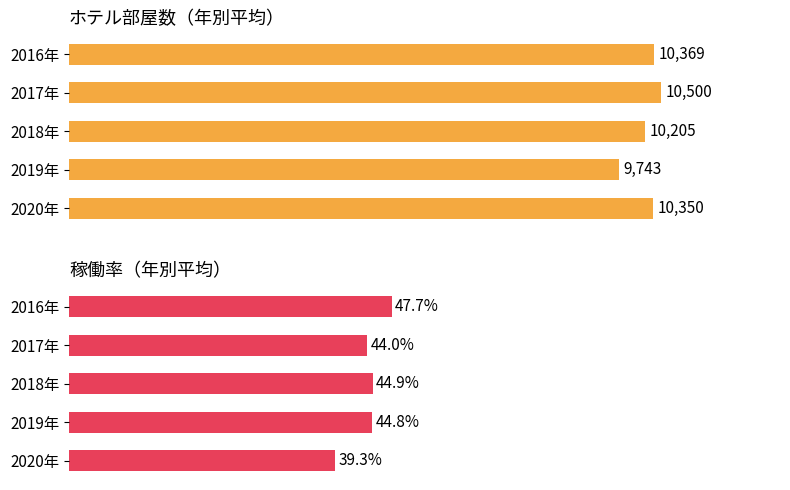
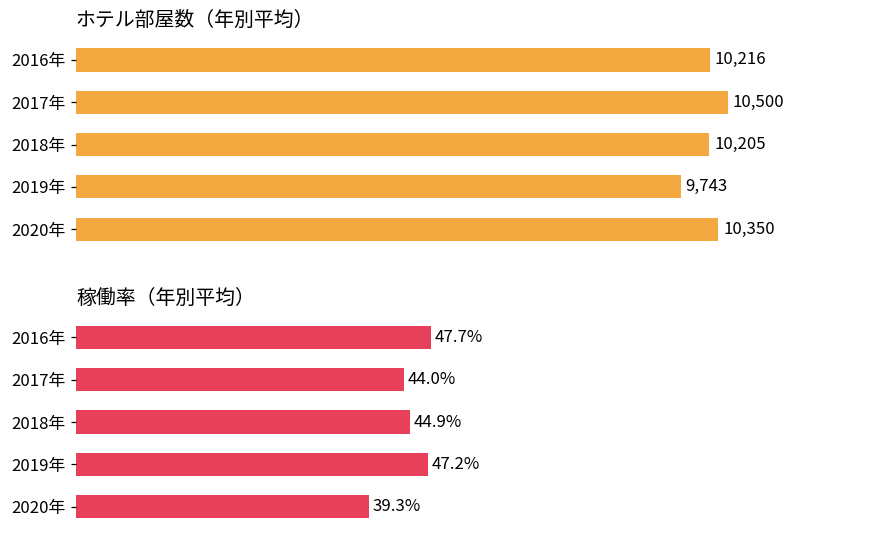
  {
    "ホテル部屋数（年別平均）": {
-     "2016年": "10,369",
+     "2016年": "10,216",
      "2017年": "10,500",
      "2018年": "10,205",
      "2019年": "9,743",
      "2020年": "10,350"
    },
    "稼働率（年別平均）": {
      "2016年": "47.7%",
      "2017年": "44.0%",
      "2018年": "44.9%",
-     "2019年": "44.8%",
+     "2019年": "47.2%",
      "2020年": "39.3%"
    }
  }
